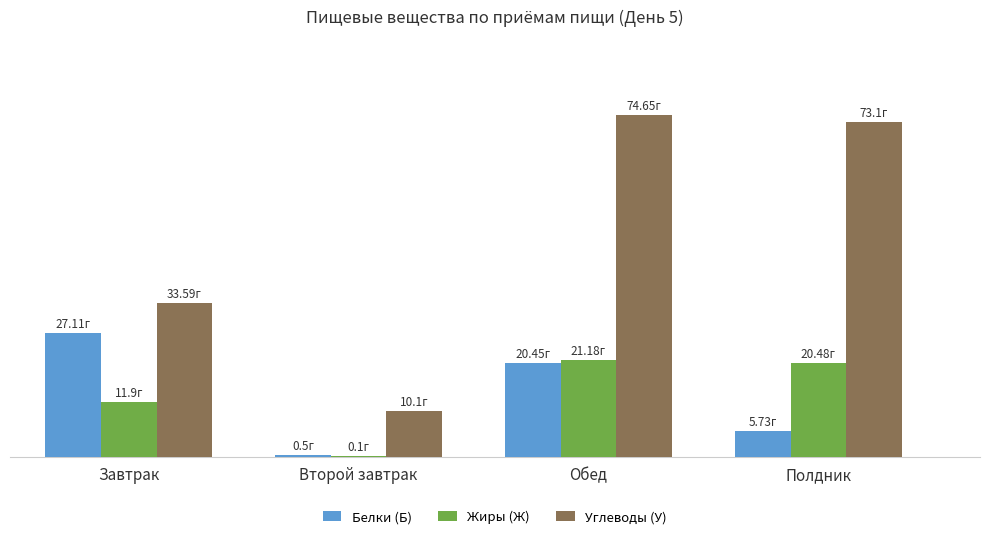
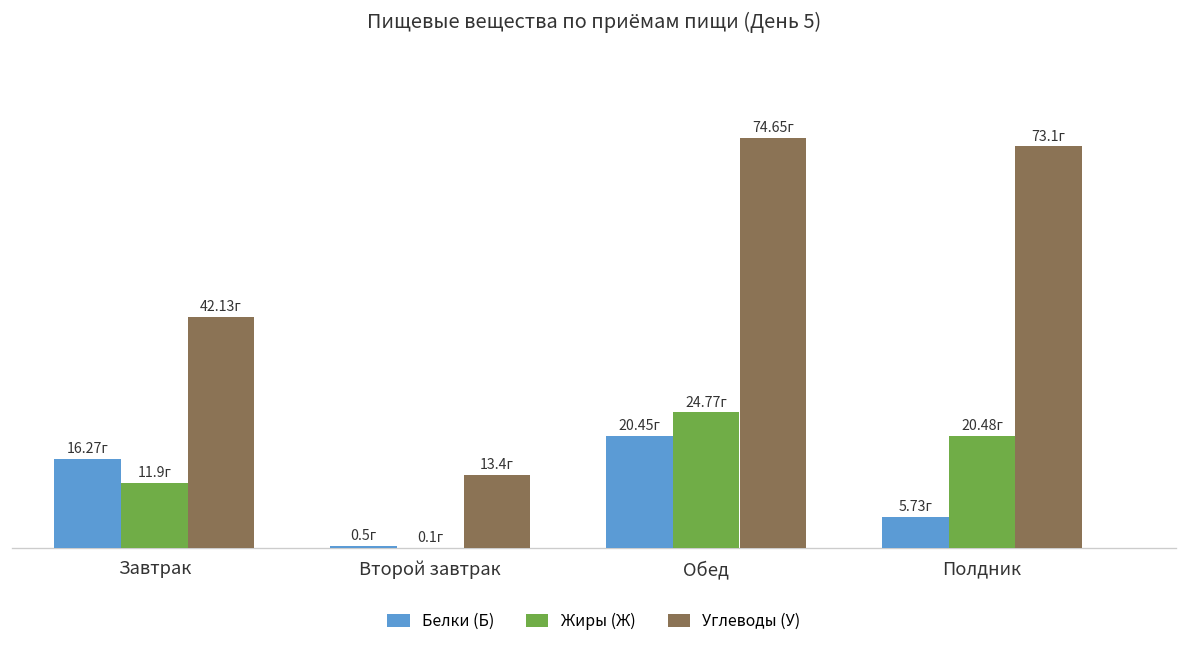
  {
    "Белки (Б)": {
-     "Завтрак": "27.11г",
+     "Завтрак": "16.27г",
      "Второй завтрак": "0.5г",
      "Обед": "20.45г",
      "Полдник": "5.73г"
    },
    "Жиры (Ж)": {
      "Завтрак": "11.9г",
      "Второй завтрак": "0.1г",
-     "Обед": "21.18г",
+     "Обед": "24.77г",
      "Полдник": "20.48г"
    },
    "Углеводы (У)": {
-     "Завтрак": "33.59г",
-     "Второй завтрак": "10.1г",
+     "Завтрак": "42.13г",
+     "Второй завтрак": "13.4г",
      "Обед": "74.65г",
      "Полдник": "73.1г"
    }
  }
